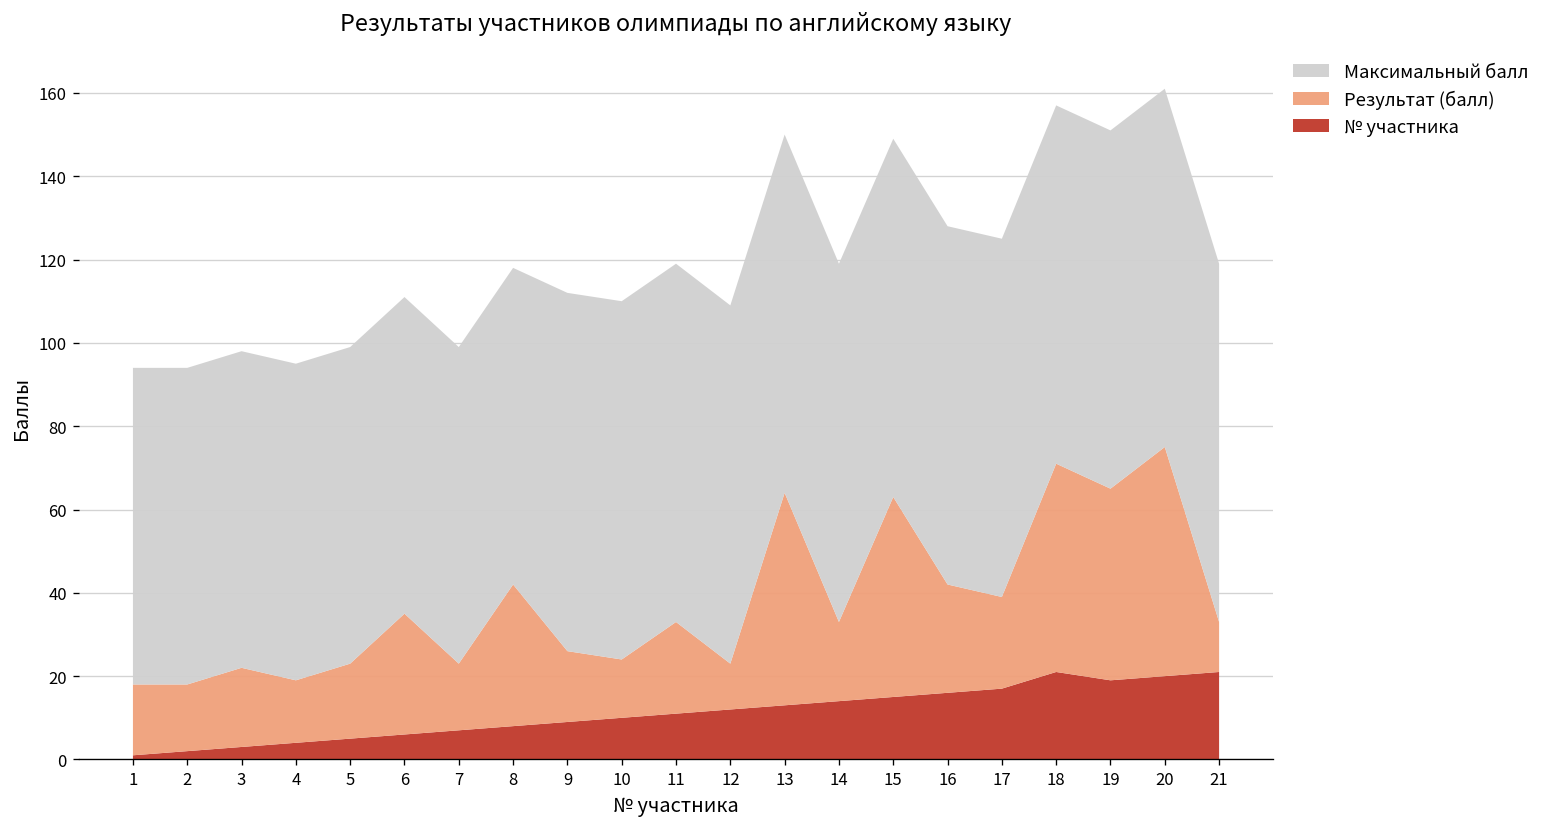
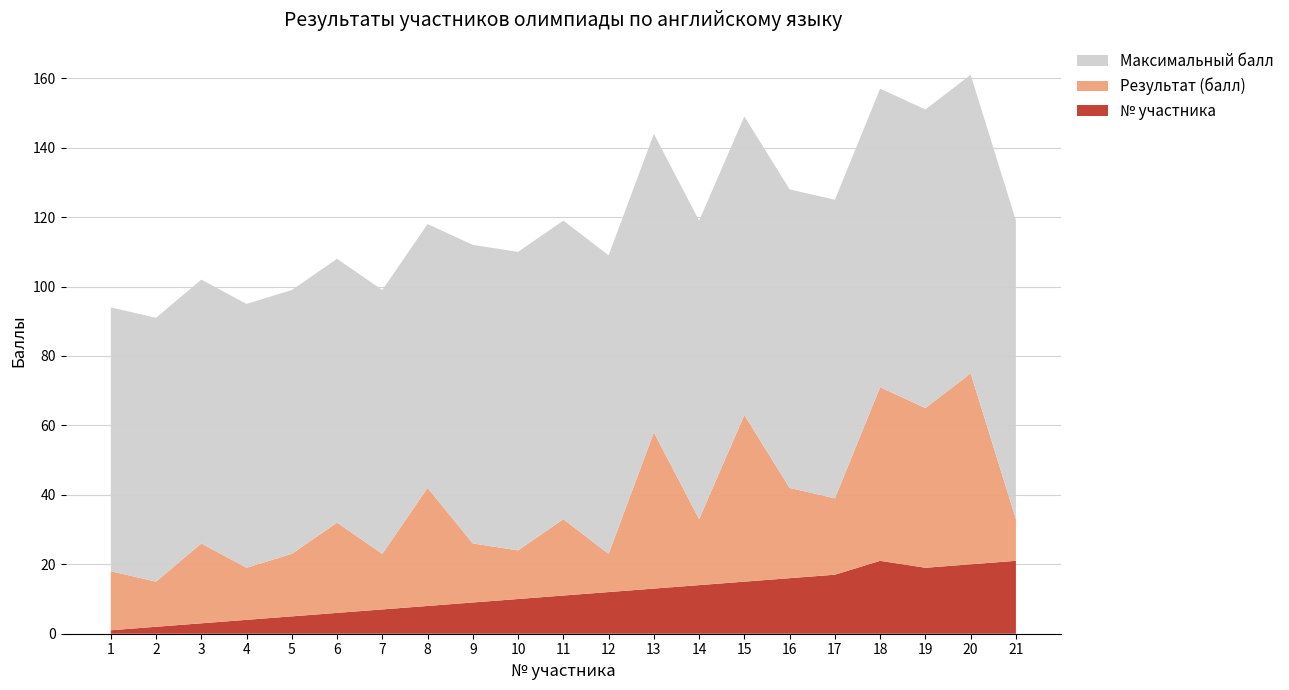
  {
    "№ участника": {
      "1": 1,
      "2": 2,
      "3": 3,
      "4": 4,
      "5": 5,
      "6": 6,
      "7": 7,
      "8": 8,
      "9": 9,
      "10": 10,
      "11": 11,
      "12": 12,
      "13": 13,
      "14": 14,
      "15": 15,
      "16": 16,
      "17": 17,
      "18": 21,
      "19": 19,
      "20": 20,
      "21": 21
    },
    "Результат (балл)": {
      "1": 17,
-     "2": 16,
-     "3": 19,
+     "2": 13,
+     "3": 23,
      "4": 15,
      "5": 18,
-     "6": 29,
+     "6": 26,
      "7": 16,
      "8": 34,
      "9": 17,
      "10": 14,
      "11": 22,
      "12": 11,
-     "13": 51,
+     "13": 45,
      "14": 19,
      "15": 48,
      "16": 26,
      "17": 22,
      "18": 50,
      "19": 46,
      "20": 55,
      "21": 12
    },
    "Максимальный балл": {
      "1": 76,
      "2": 76,
      "3": 76,
      "4": 76,
      "5": 76,
      "6": 76,
      "7": 76,
      "8": 76,
      "9": 86,
      "10": 86,
      "11": 86,
      "12": 86,
      "13": 86,
      "14": 86,
      "15": 86,
      "16": 86,
      "17": 86,
      "18": 86,
      "19": 86,
      "20": 86,
      "21": 86
    }
  }
